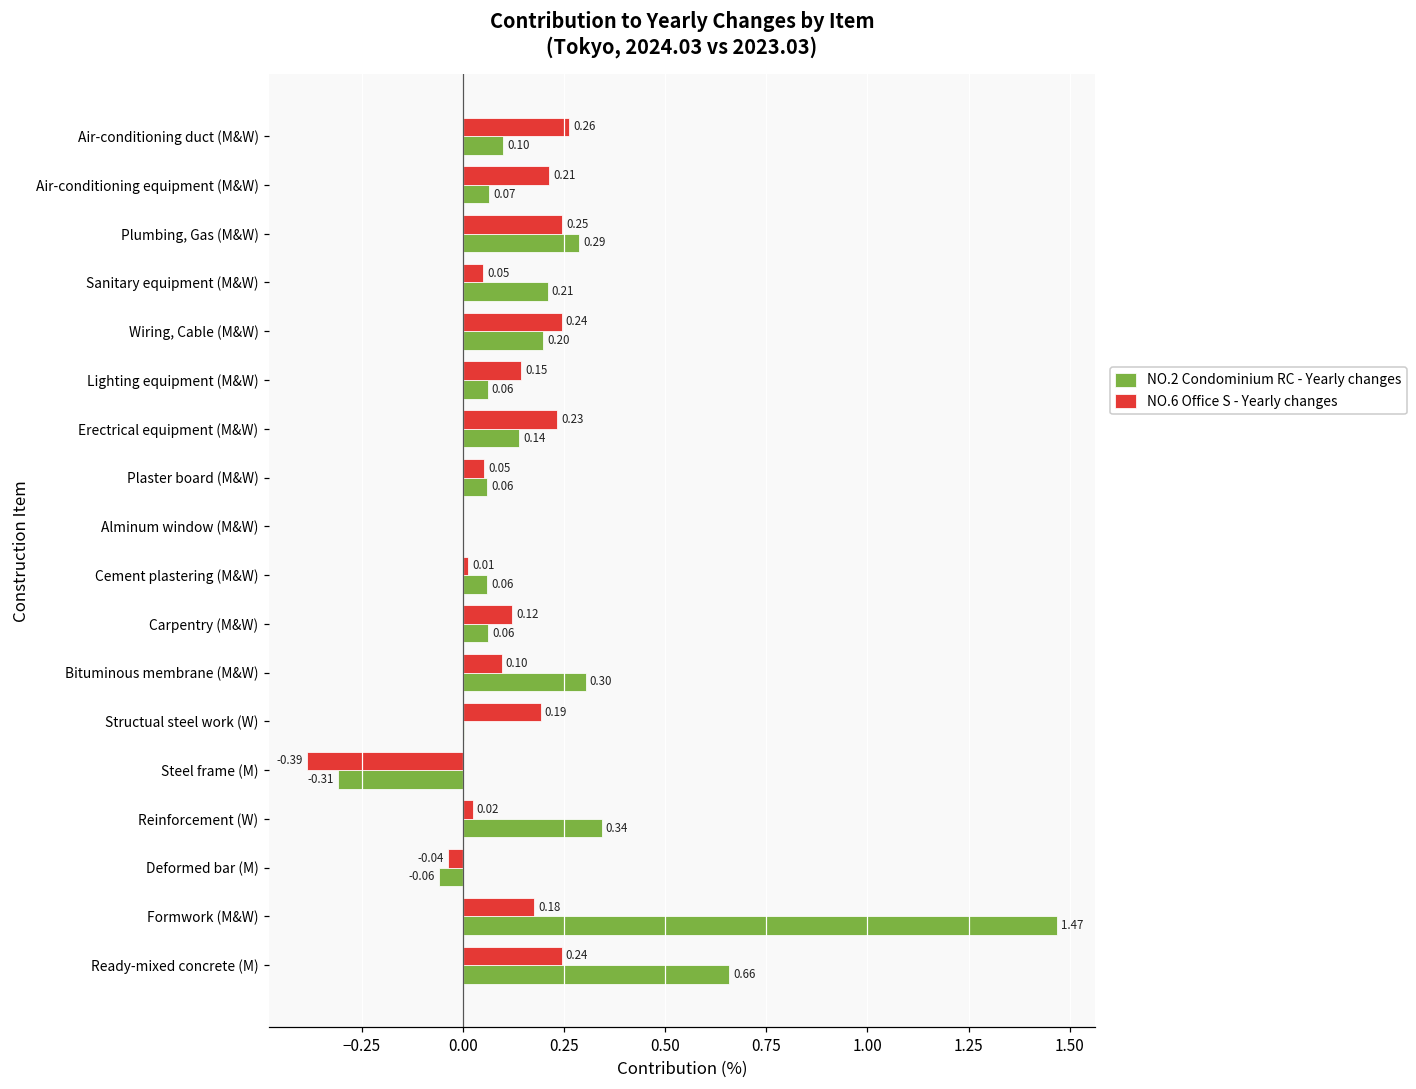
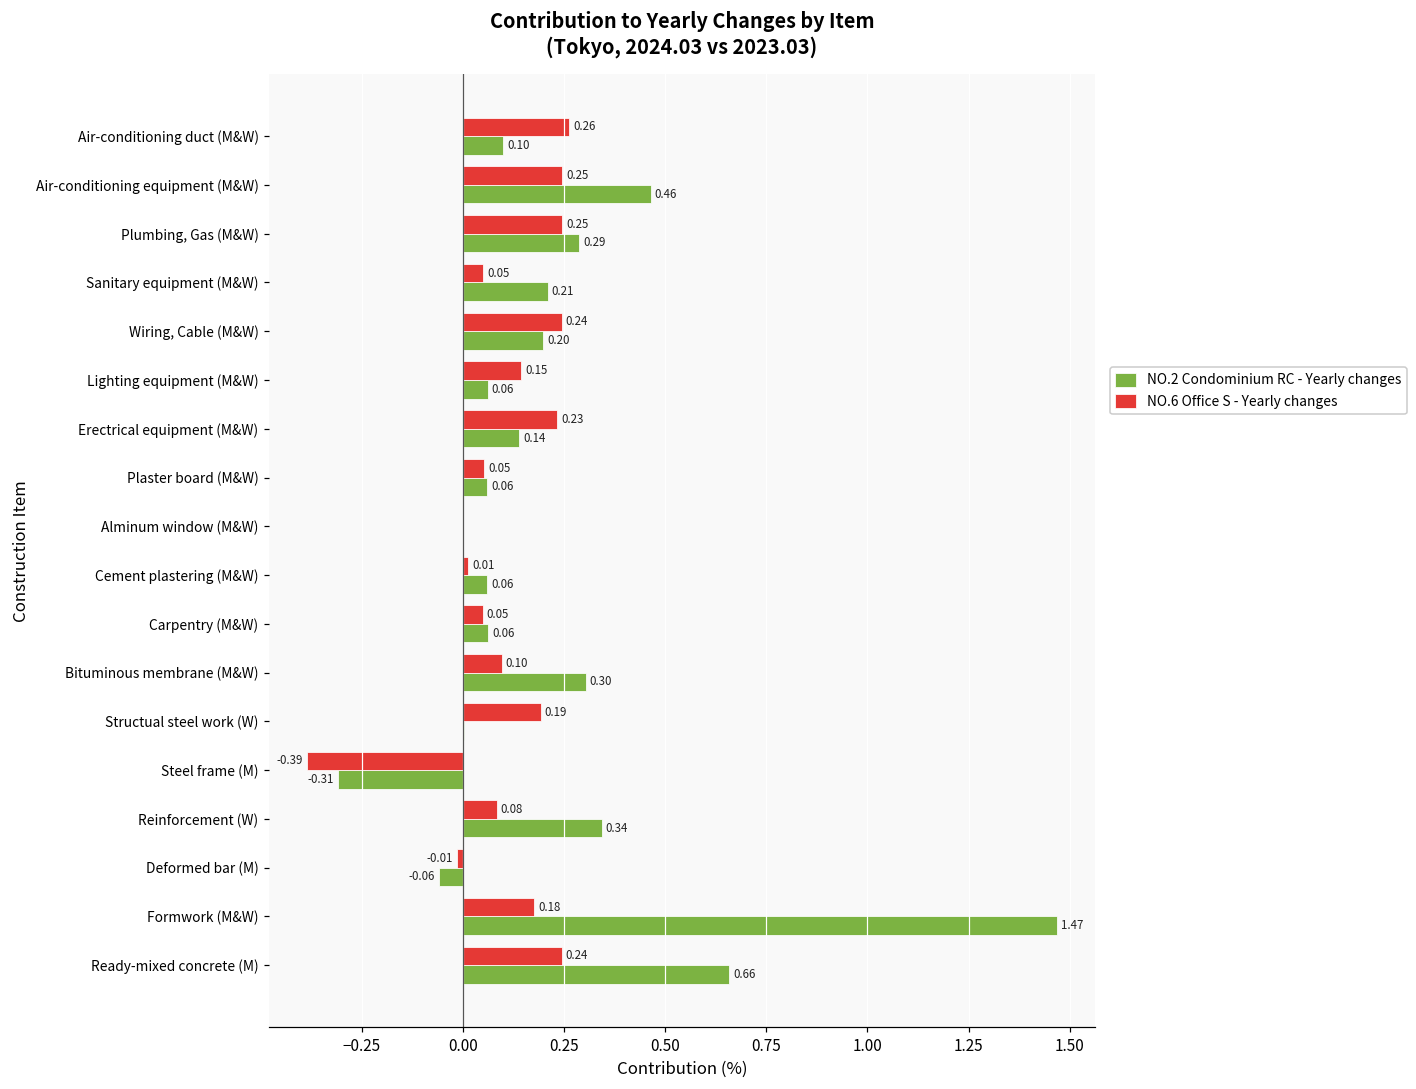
  {
    "NO.2 Condominium RC - Yearly changes": {
      "Air-conditioning duct (M&W)": 0.10,
-     "Air-conditioning equipment (M&W)": 0.07,
+     "Air-conditioning equipment (M&W)": 0.46,
      "Plumbing, Gas (M&W)": 0.29,
      "Sanitary equipment (M&W)": 0.21,
      "Wiring, Cable (M&W)": 0.20,
      "Lighting equipment (M&W)": 0.06,
      "Erectrical equipment (M&W)": 0.14,
      "Plaster board (M&W)": 0.06,
      "Cement plastering (M&W)": 0.06,
      "Carpentry (M&W)": 0.06,
      "Bituminous membrane (M&W)": 0.30,
      "Steel frame (M)": -0.31,
      "Reinforcement (W)": 0.34,
      "Deformed bar (M)": -0.06,
      "Formwork (M&W)": 1.47,
      "Ready-mixed concrete (M)": 0.66
    },
    "NO.6 Office S - Yearly changes": {
      "Air-conditioning duct (M&W)": 0.26,
-     "Air-conditioning equipment (M&W)": 0.21,
+     "Air-conditioning equipment (M&W)": 0.25,
      "Plumbing, Gas (M&W)": 0.25,
      "Sanitary equipment (M&W)": 0.05,
      "Wiring, Cable (M&W)": 0.24,
      "Lighting equipment (M&W)": 0.15,
      "Erectrical equipment (M&W)": 0.23,
      "Plaster board (M&W)": 0.05,
      "Cement plastering (M&W)": 0.01,
-     "Carpentry (M&W)": 0.12,
+     "Carpentry (M&W)": 0.05,
      "Bituminous membrane (M&W)": 0.10,
      "Structual steel work (W)": 0.19,
      "Steel frame (M)": -0.39,
-     "Reinforcement (W)": 0.02,
-     "Deformed bar (M)": -0.04,
+     "Reinforcement (W)": 0.08,
+     "Deformed bar (M)": -0.01,
      "Formwork (M&W)": 0.18,
      "Ready-mixed concrete (M)": 0.24
    }
  }
